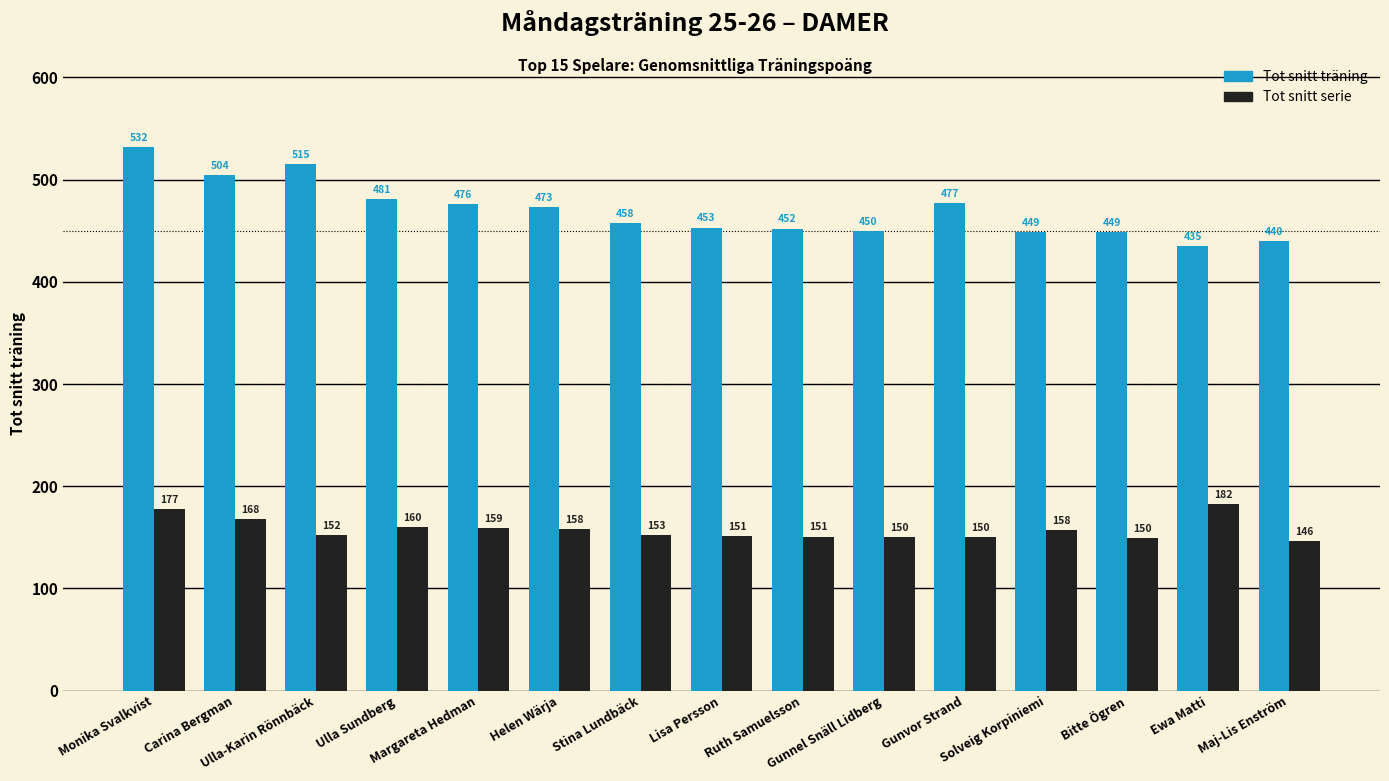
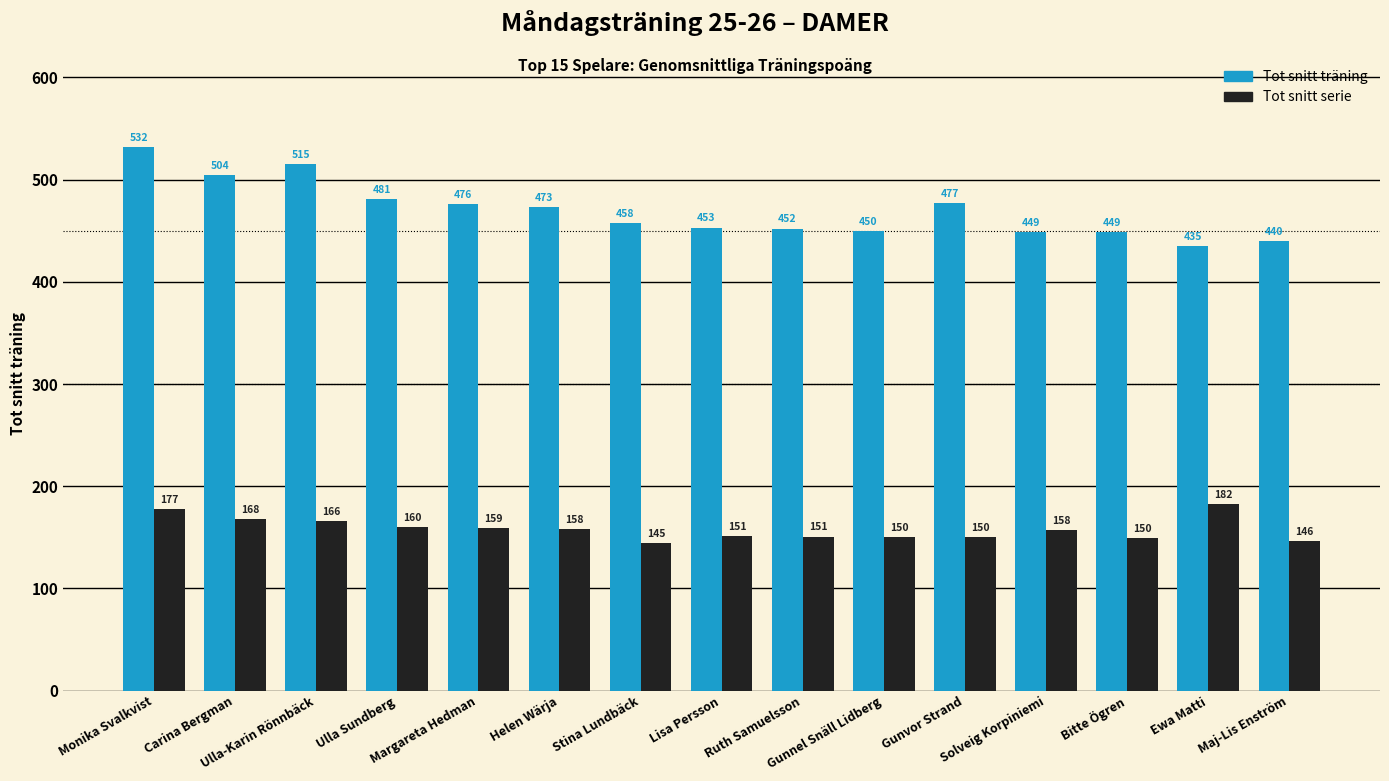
  {
    "Tot snitt träning": {
      "Monika Svalkvist": 532,
      "Carina Bergman": 504,
      "Ulla-Karin Rönnbäck": 515,
      "Ulla Sundberg": 481,
      "Margareta Hedman": 476,
      "Helen Wärja": 473,
      "Stina Lundbäck": 458,
      "Lisa Persson": 453,
      "Ruth Samuelsson": 452,
      "Gunnel Snäll Lidberg": 450,
      "Gunvor Strand": 477,
      "Solveig Korpiniemi": 449,
      "Bitte Ögren": 449,
      "Ewa Matti": 435,
      "Maj-Lis Enström": 440
    },
    "Tot snitt serie": {
      "Monika Svalkvist": 177,
      "Carina Bergman": 168,
-     "Ulla-Karin Rönnbäck": 152,
+     "Ulla-Karin Rönnbäck": 166,
      "Ulla Sundberg": 160,
      "Margareta Hedman": 159,
      "Helen Wärja": 158,
-     "Stina Lundbäck": 153,
+     "Stina Lundbäck": 145,
      "Lisa Persson": 151,
      "Ruth Samuelsson": 151,
      "Gunnel Snäll Lidberg": 150,
      "Gunvor Strand": 150,
      "Solveig Korpiniemi": 158,
      "Bitte Ögren": 150,
      "Ewa Matti": 182,
      "Maj-Lis Enström": 146
    }
  }
